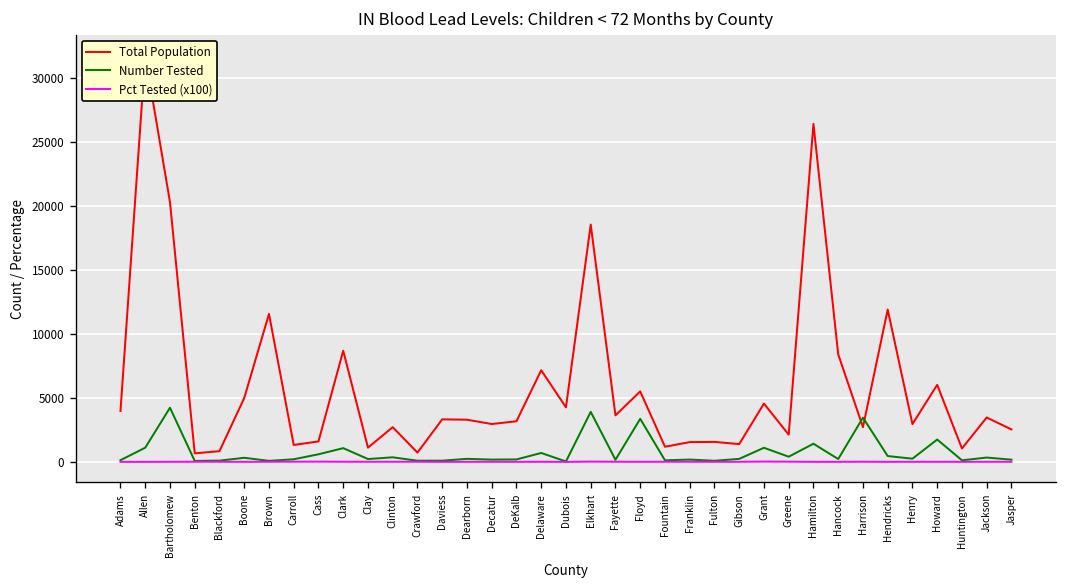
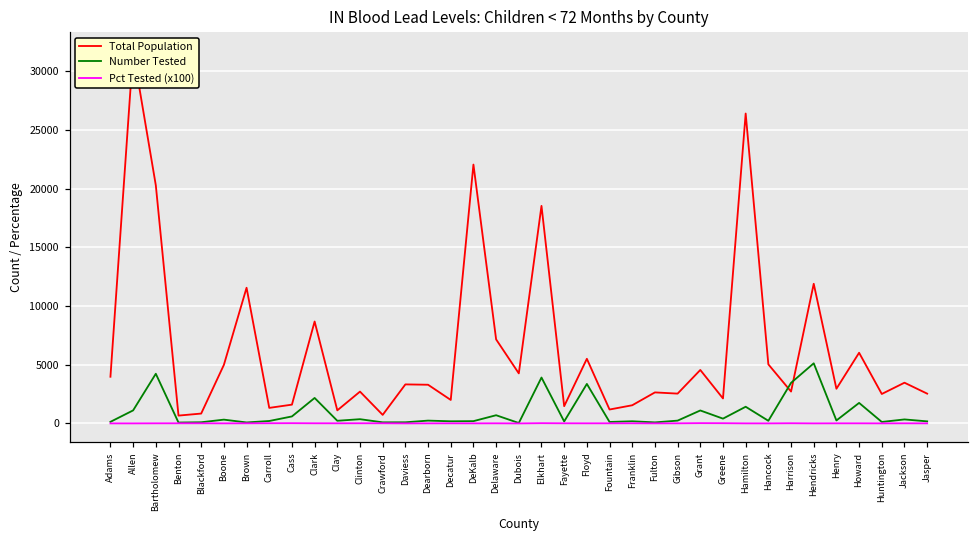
  {
    "Total Population": {
      "Adams": 4000,
      "Bartholomew": 20300,
      "Benton": 700,
      "Blackford": 800,
      "Boone": 5000,
      "Brown": 11600,
      "Carroll": 1300,
      "Cass": 1600,
      "Clark": 8700,
      "Clay": 1100,
      "Clinton": 2700,
      "Crawford": 700,
      "Daviess": 3300,
      "Dearborn": 3300,
-     "Decatur": 3000,
-     "DeKalb": 3200,
+     "Decatur": 2000,
+     "DeKalb": 22100,
      "Delaware": 7200,
      "Dubois": 4300,
      "Elkhart": 18500,
-     "Fayette": 3600,
+     "Fayette": 1500,
      "Floyd": 5500,
      "Fountain": 1200,
      "Franklin": 1500,
-     "Fulton": 1600,
-     "Gibson": 1400,
+     "Fulton": 2600,
+     "Gibson": 2500,
      "Grant": 4600,
      "Greene": 2100,
      "Hamilton": 26400,
-     "Hancock": 8400,
+     "Hancock": 5000,
      "Harrison": 2700,
      "Hendricks": 11900,
      "Henry": 3000,
      "Howard": 6000,
-     "Huntington": 1000,
+     "Huntington": 2500,
      "Jackson": 3500,
      "Jasper": 2500
    },
    "Number Tested": {
      "Allen": 1100,
      "Bartholomew": 4200,
      "Boone": 300,
      "Cass": 600,
-     "Clark": 1100,
+     "Clark": 2200,
      "Clinton": 400,
      "Delaware": 700,
      "Elkhart": 3900,
      "Floyd": 3400,
      "Grant": 1100,
      "Greene": 400,
      "Hamilton": 1400,
      "Harrison": 3500,
-     "Hendricks": 500,
+     "Hendricks": 5100,
      "Henry": 300,
      "Howard": 1700,
      "Jackson": 300
    },
    "Pct Tested (x100)": {
      "Allen": 0,
      "Bartholomew": 0,
      "Boone": 0,
      "Cass": 0,
      "Clark": 0,
      "Clinton": 0,
      "Delaware": 0,
      "Elkhart": 0,
      "Floyd": 0,
      "Grant": 0,
      "Greene": 0,
      "Hamilton": 0,
      "Harrison": 0,
      "Hendricks": 0,
      "Henry": 0,
      "Howard": 0,
      "Jackson": 0
    }
  }
